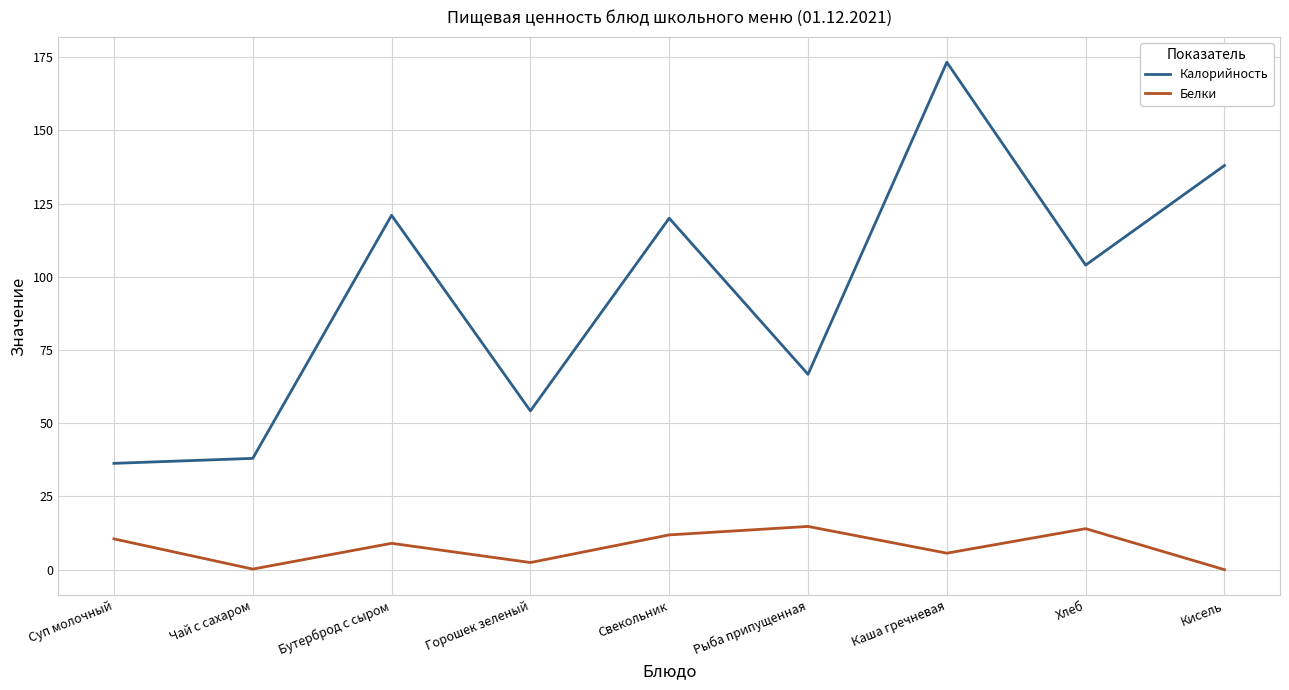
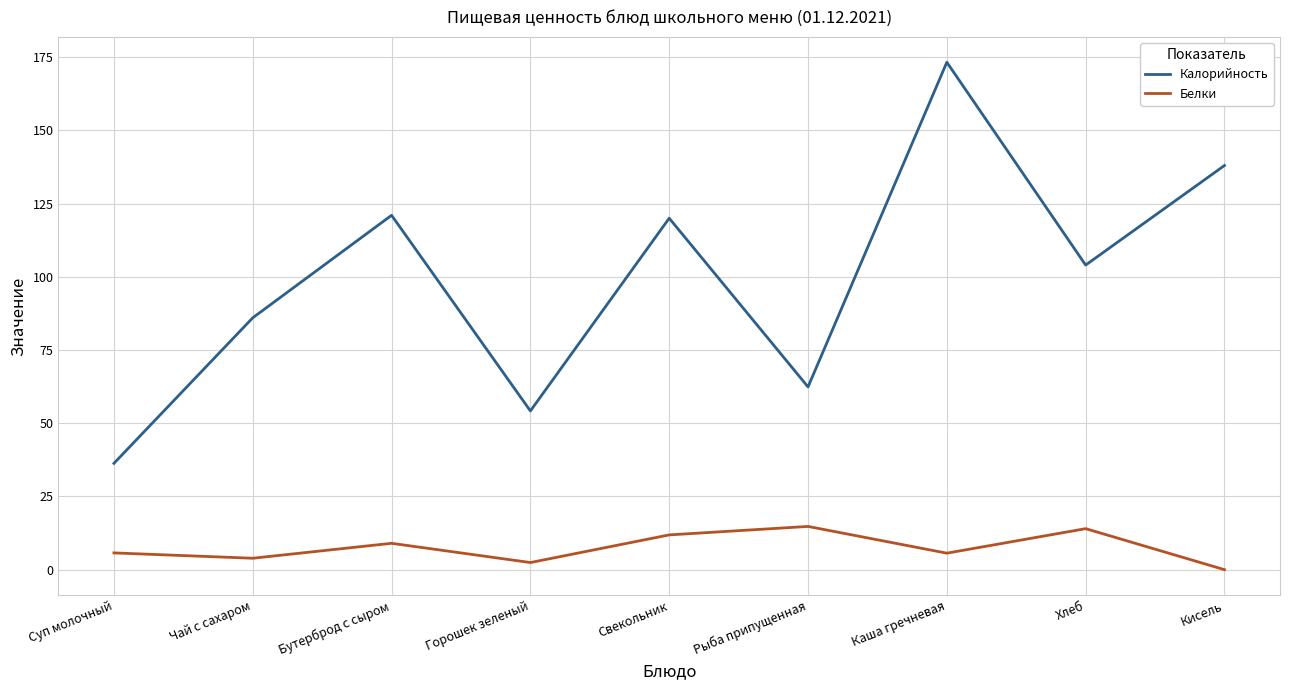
  {
    "Калорийность": {
      "Суп молочный": 36,
-     "Чай с сахаром": 38,
+     "Чай с сахаром": 86,
      "Бутерброд с сыром": 121,
      "Горошек зеленый": 54,
      "Свекольник": 120,
-     "Рыба припущенная": 67,
+     "Рыба припущенная": 62,
      "Каша гречневая": 173,
      "Хлеб": 104,
      "Кисель": 138
    },
    "Белки": {
-     "Суп молочный": 11,
-     "Чай с сахаром": 0,
+     "Суп молочный": 6,
+     "Чай с сахаром": 4,
      "Бутерброд с сыром": 9,
      "Горошек зеленый": 2,
      "Свекольник": 12,
      "Рыба припущенная": 15,
      "Каша гречневая": 6,
      "Хлеб": 14,
      "Кисель": 0
    }
  }
